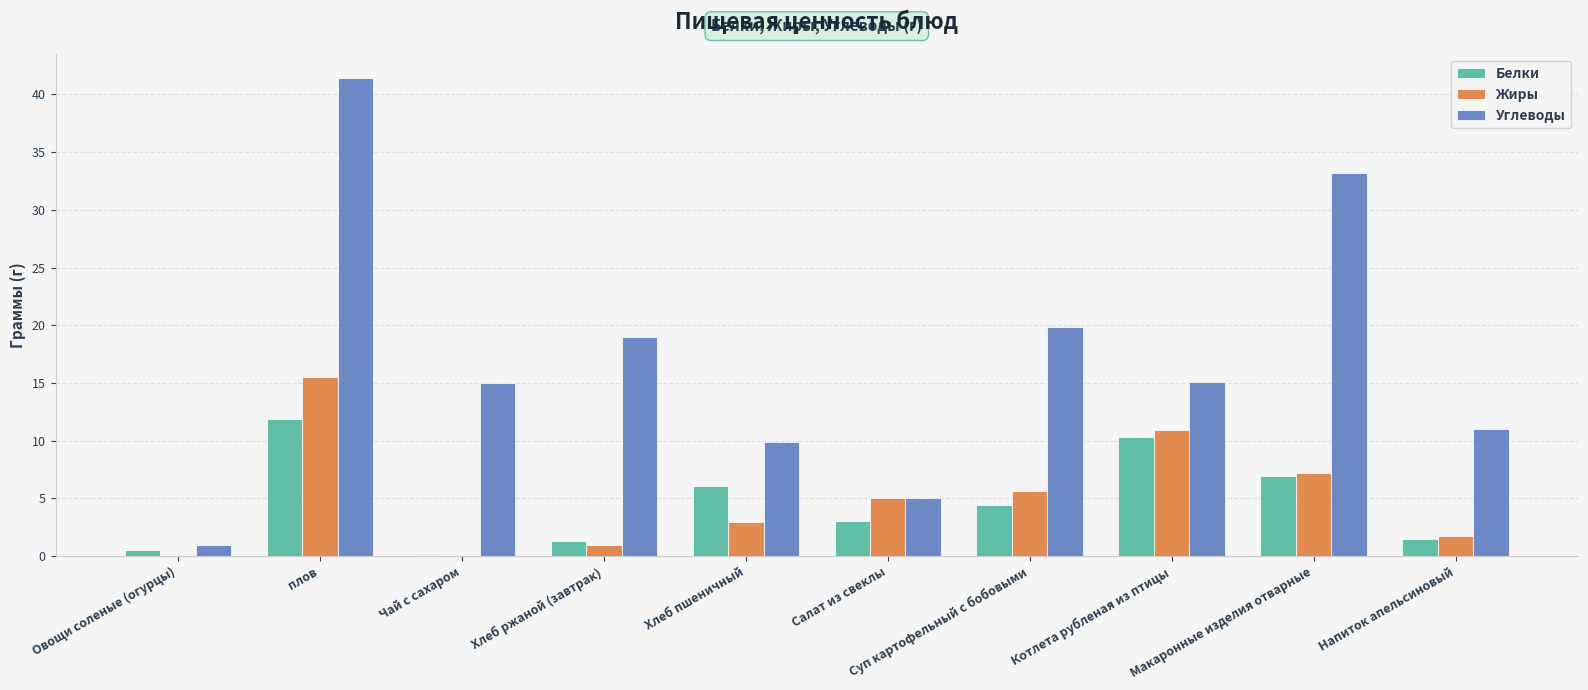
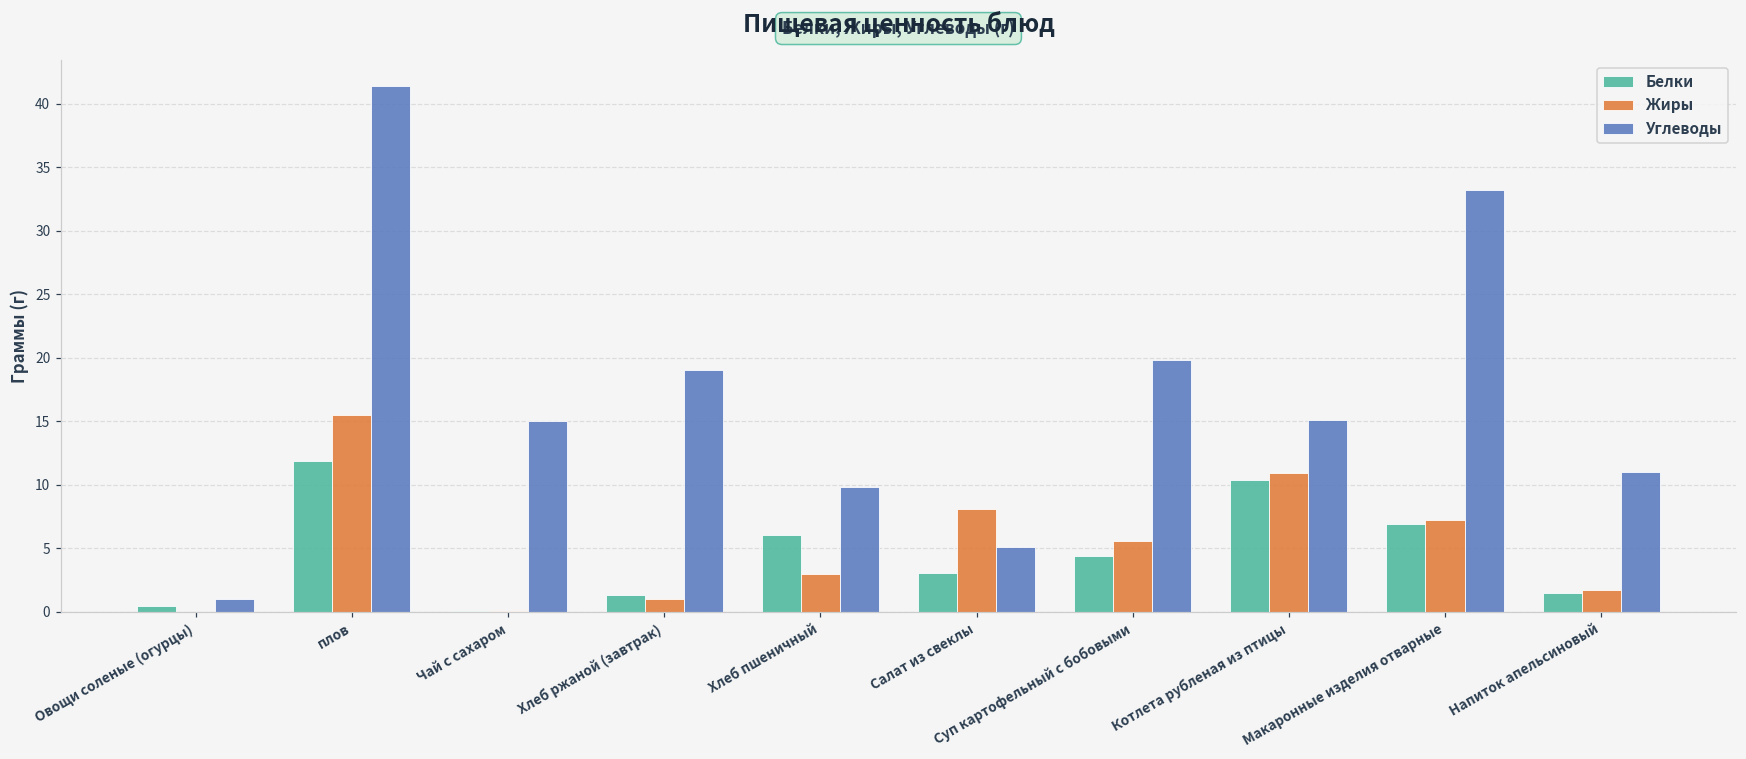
  {
    "Белки": {
      "Овощи соленые (огурцы)": 0.5,
      "плов": 11.9,
      "Хлеб ржаной (завтрак)": 1.3,
      "Хлеб пшеничный": 6.1,
      "Салат из свеклы": 3.1,
      "Суп картофельный с бобовыми": 4.4,
      "Котлета рубленая из птицы": 10.3,
      "Макаронные изделия отварные": 6.9,
      "Напиток апельсиновый": 1.5
    },
    "Жиры": {
      "Овощи соленые (огурцы)": 0.0,
      "плов": 15.5,
      "Хлеб ржаной (завтрак)": 1.0,
      "Хлеб пшеничный": 3.0,
-     "Салат из свеклы": 5.1,
+     "Салат из свеклы": 8.1,
      "Суп картофельный с бобовыми": 5.6,
      "Котлета рубленая из птицы": 11.0,
      "Макаронные изделия отварные": 7.2,
      "Напиток апельсиновый": 1.7
    },
    "Углеводы": {
      "Овощи соленые (огурцы)": 1.0,
      "плов": 41.4,
      "Чай с сахаром": 15.0,
      "Хлеб ржаной (завтрак)": 19.0,
      "Хлеб пшеничный": 9.8,
      "Салат из свеклы": 5.1,
      "Суп картофельный с бобовыми": 19.9,
      "Котлета рубленая из птицы": 15.1,
      "Макаронные изделия отварные": 33.2,
      "Напиток апельсиновый": 11.0
    }
  }
